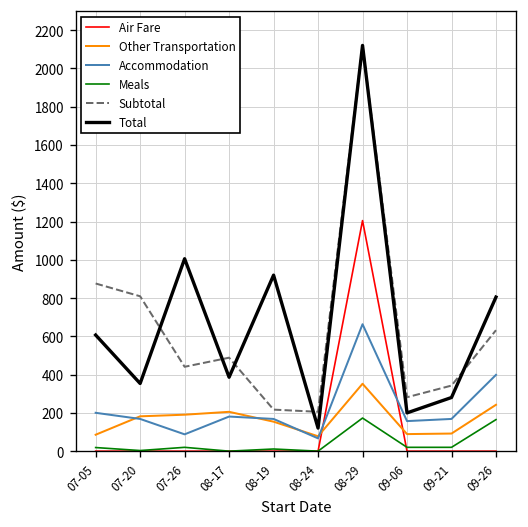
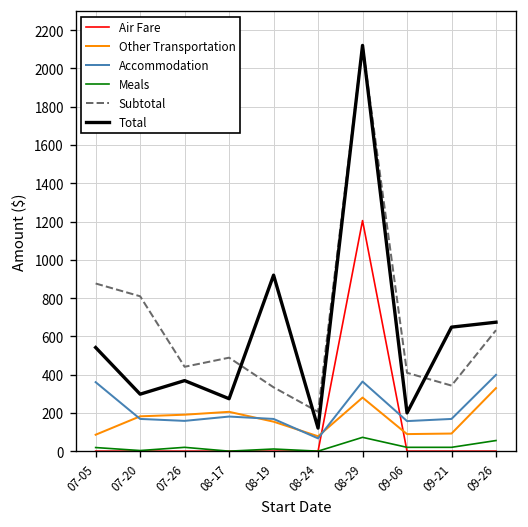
  {
    "Air Fare": {
      "07-05": 0,
      "07-26": 0,
      "08-29": 1200,
      "09-06": 0,
      "09-21": 0,
      "09-26": 0
    },
    "Other Transportation": {
      "07-05": 90,
      "07-26": 190,
      "08-17": 210,
-     "08-29": 350,
+     "08-29": 280,
      "09-06": 90,
      "09-21": 90,
-     "09-26": 240
+     "09-26": 330
    },
    "Accommodation": {
-     "07-05": 200,
-     "07-26": 90,
+     "07-05": 360,
+     "07-26": 160,
      "08-17": 180,
-     "08-29": 660,
+     "08-29": 360,
      "09-06": 160,
      "09-21": 170,
      "09-26": 400
    },
    "Meals": {
      "07-05": 20,
      "07-26": 20,
-     "08-29": 170,
+     "08-29": 70,
      "09-06": 20,
      "09-21": 20,
-     "09-26": 160
+     "09-26": 60
    },
    "Subtotal": {
      "07-05": 880,
      "07-20": 810,
      "07-26": 440,
      "08-17": 490,
-     "08-19": 220,
+     "08-19": 330,
      "08-24": 210,
-     "09-06": 280,
+     "09-06": 410,
      "09-21": 340,
      "09-26": 630
    },
    "Total": {
-     "07-05": 610,
-     "07-20": 350,
-     "07-26": 1010,
-     "08-17": 390,
+     "07-05": 540,
+     "07-20": 300,
+     "07-26": 370,
+     "08-17": 270,
      "08-19": 920,
      "08-24": 120,
      "09-06": 200,
-     "09-21": 280,
-     "09-26": 810
+     "09-21": 650,
+     "09-26": 670
    }
  }
